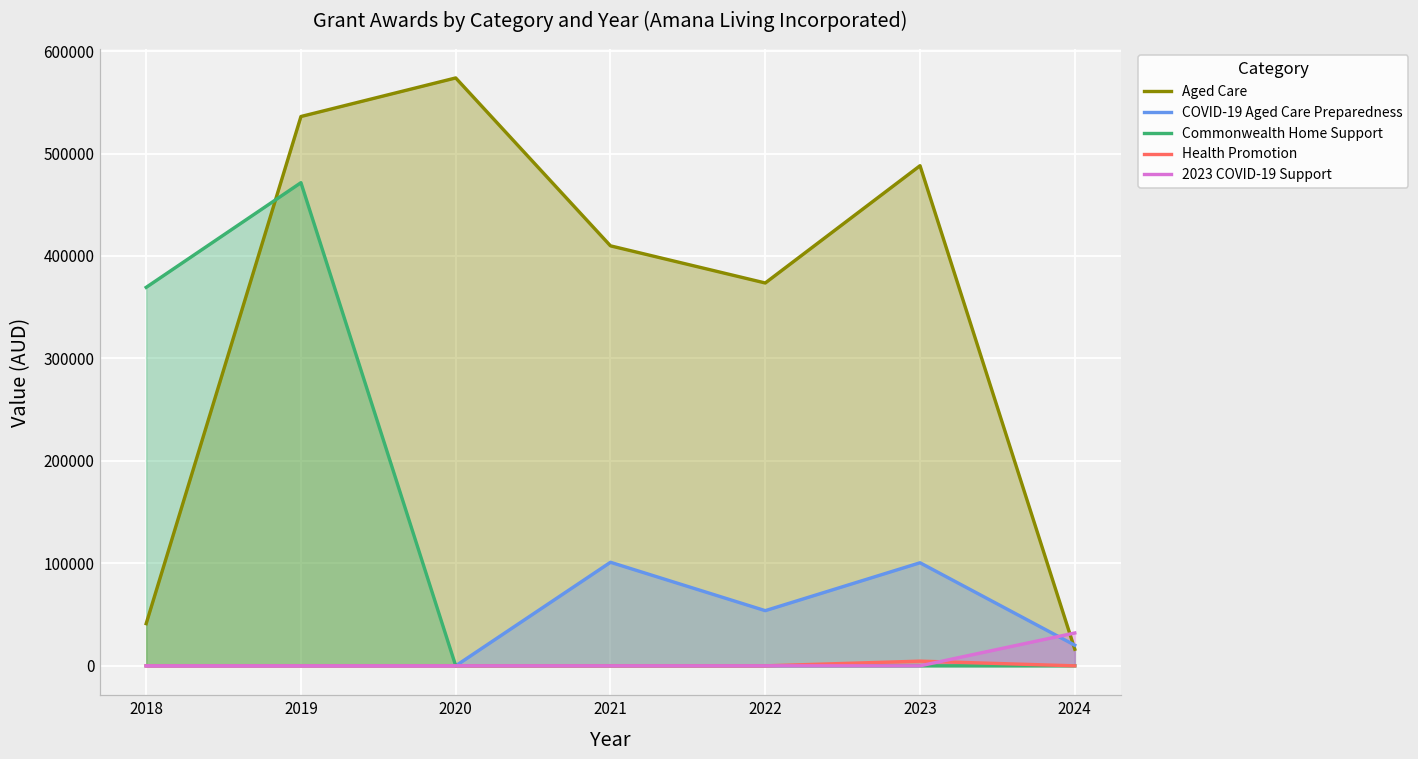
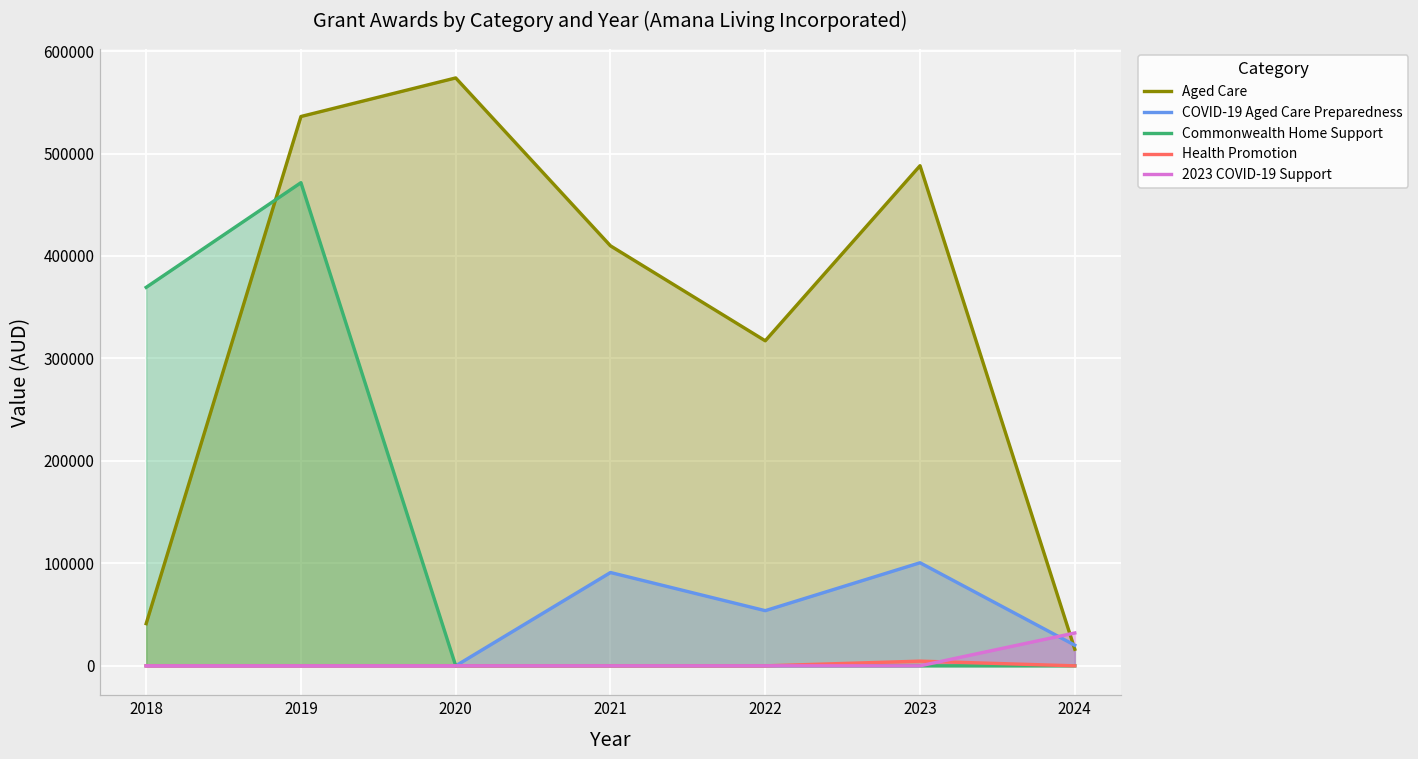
  {
    "Aged Care": {
      "2018": 40000,
      "2019": 540000,
      "2020": 570000,
      "2021": 410000,
-     "2022": 370000,
+     "2022": 320000,
      "2023": 490000,
      "2024": 20000
    },
    "COVID-19 Aged Care Preparedness": {
-     "2021": 100000,
+     "2021": 90000,
      "2022": 50000,
      "2023": 100000,
      "2024": 20000
    },
    "Commonwealth Home Support": {
      "2018": 370000,
      "2019": 470000
    },
    "Health Promotion": {
      "2023": 0
    },
    "2023 COVID-19 Support": {
      "2024": 30000
    }
  }
